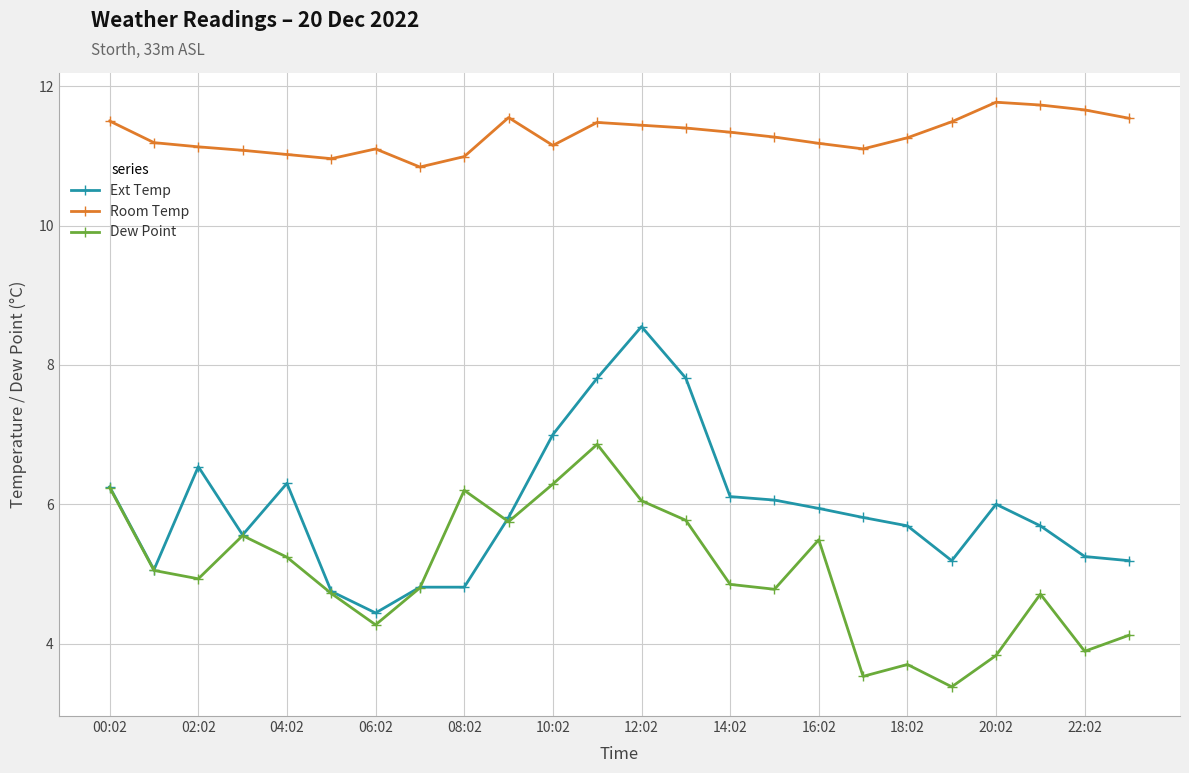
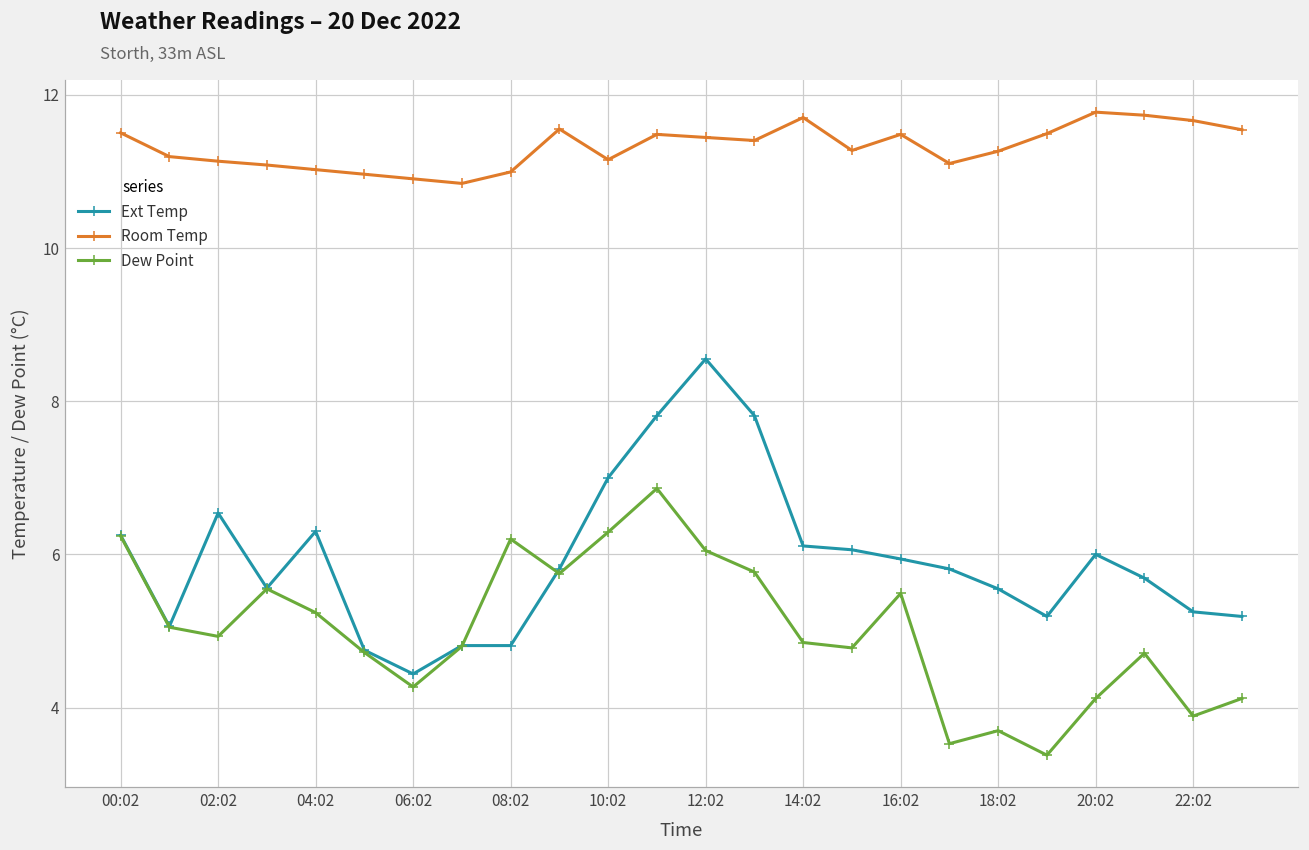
  {
    "Ext Temp": {
      "02:02": 6.5,
      "04:02": 6.3,
      "06:02": 4.4,
      "08:02": 4.8,
      "10:02": 7.0,
      "12:02": 8.6,
      "14:02": 6.1,
      "16:02": 5.9,
-     "18:02": 5.7,
+     "18:02": 5.6,
      "20:02": 6.0,
      "22:02": 5.3
    },
    "Room Temp": {
      "00:02": 11.5,
      "02:02": 11.1,
      "04:02": 11.0,
-     "06:02": 11.1,
+     "06:02": 10.9,
      "08:02": 11.0,
      "10:02": 11.2,
      "12:02": 11.4,
-     "14:02": 11.3,
-     "16:02": 11.2,
+     "14:02": 11.7,
+     "16:02": 11.5,
      "18:02": 11.3,
      "20:02": 11.8,
      "22:02": 11.7
    },
    "Dew Point": {
      "02:02": 4.9,
      "04:02": 5.2,
      "06:02": 4.3,
      "08:02": 6.2,
      "10:02": 6.3,
      "12:02": 6.1,
      "14:02": 4.9,
      "16:02": 5.5,
      "18:02": 3.7,
-     "20:02": 3.8,
+     "20:02": 4.1,
      "22:02": 3.9
    }
  }
